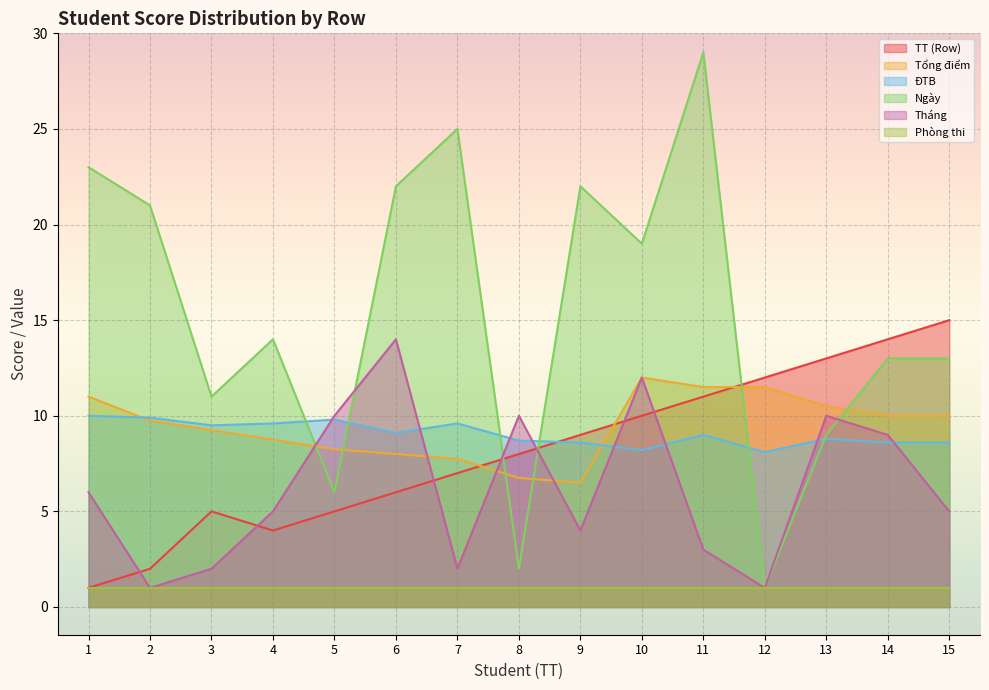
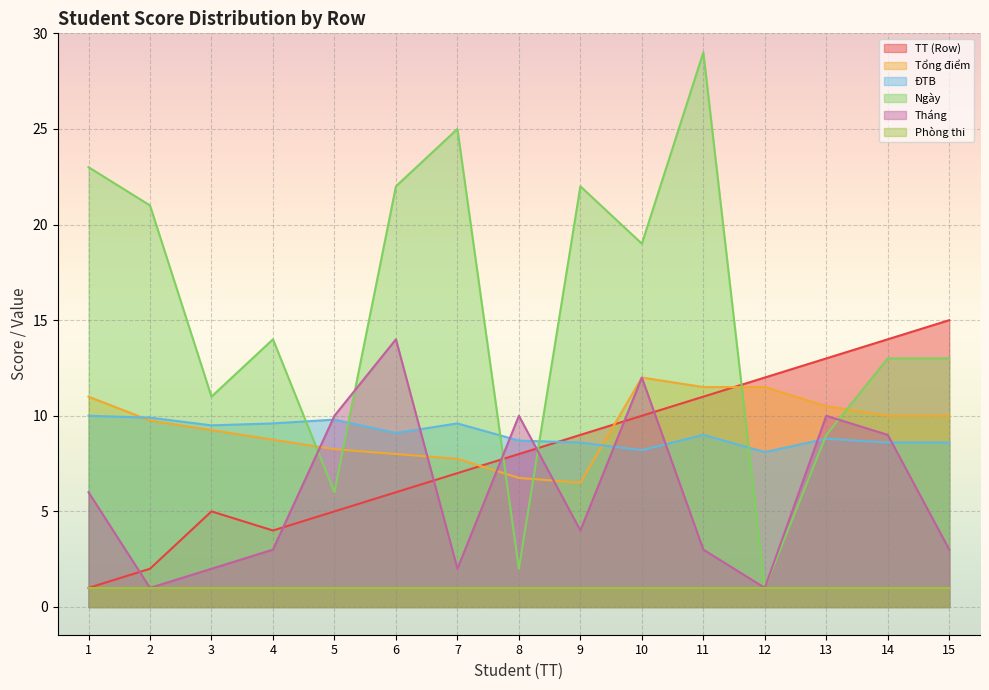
  {
    "TT (Row)": {
      "2": 2,
      "3": 5,
      "4": 4,
      "5": 5,
      "6": 6,
      "7": 7,
      "8": 8,
      "9": 9,
      "10": 10,
      "11": 11,
      "12": 12,
      "13": 13,
      "14": 14,
      "15": 15
    },
    "ĐTB": {
      "1": 10,
      "2": 10,
      "3": 9.5,
      "4": 9.6,
      "5": 9.8,
      "6": 9,
      "7": 9.6,
      "8": 8.7,
      "9": 8.6,
      "10": 8.2,
      "11": 9,
      "12": 8,
      "13": 8.8,
      "14": 8.6,
      "15": 8.6
    },
    "Tháng": {
      "1": 6,
      "3": 2,
-     "4": 5,
+     "4": 3,
      "5": 10,
      "6": 14,
      "7": 2,
      "8": 10,
      "9": 4,
      "11": 3,
      "13": 10,
      "14": 9,
-     "15": 5
+     "15": 3
    }
  }
